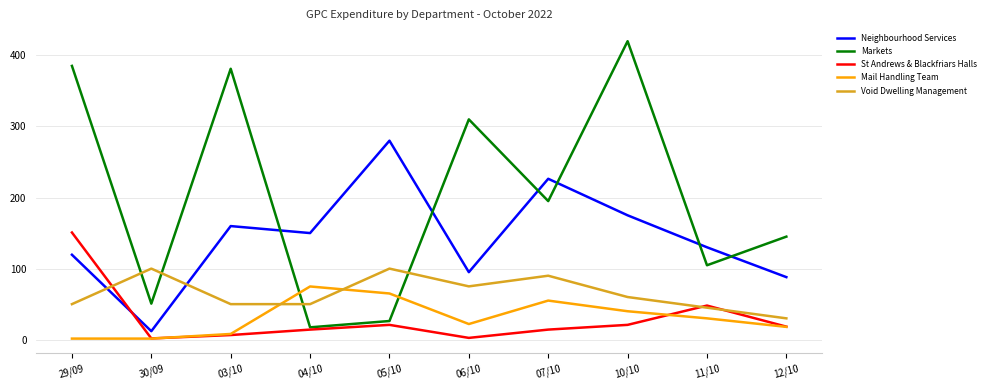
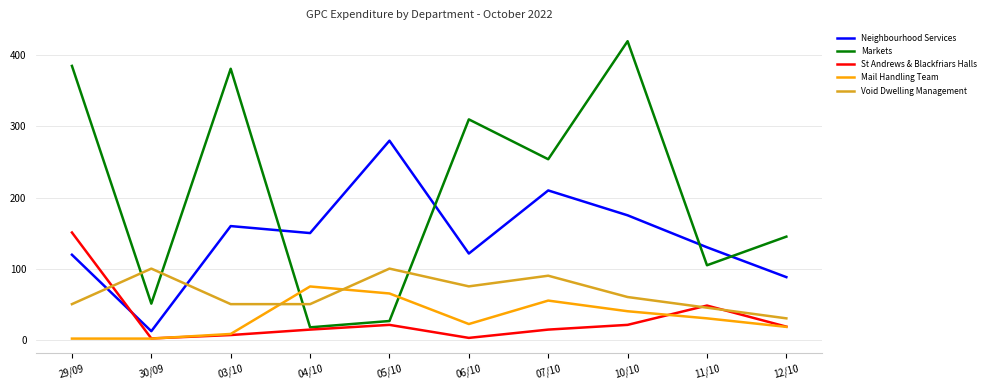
  {
    "Neighbourhood Services": {
      "29/09": 120,
      "30/09": 10,
      "03/10": 160,
      "04/10": 150,
      "05/10": 280,
-     "06/10": 100,
-     "07/10": 230,
+     "06/10": 120,
+     "07/10": 210,
      "10/10": 180,
      "11/10": 130,
      "12/10": 90
    },
    "Markets": {
      "29/09": 390,
      "30/09": 50,
      "03/10": 380,
      "05/10": 30,
      "06/10": 310,
-     "07/10": 200,
+     "07/10": 250,
      "10/10": 420,
      "11/10": 100,
      "12/10": 150
    },
    "St Andrews & Blackfriars Halls": {
      "29/09": 150,
      "05/10": 20,
      "06/10": 0,
      "07/10": 10,
      "10/10": 20
    }
  }
